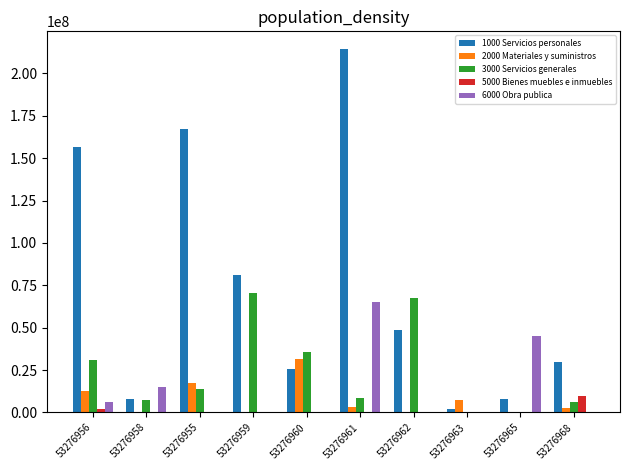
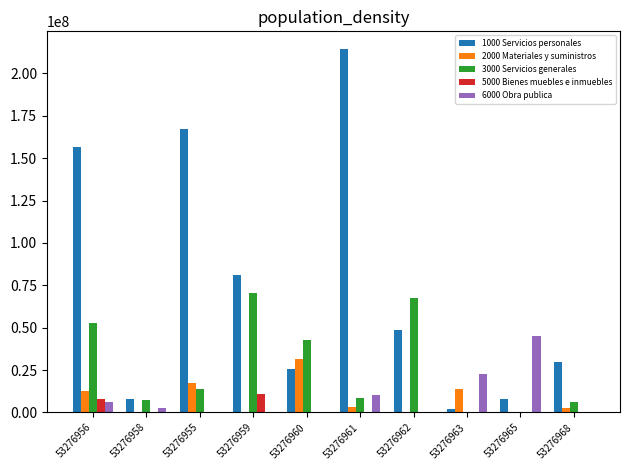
  {
    "1000 Servicios personales": {
      "53276956": 157000000,
      "53276958": 8000000,
      "53276955": 167000000,
      "53276959": 81000000,
      "53276960": 25000000,
      "53276961": 214000000,
      "53276962": 49000000,
      "53276963": 2000000,
      "53276965": 8000000,
      "53276968": 30000000
    },
    "2000 Materiales y suministros": {
      "53276956": 13000000,
      "53276958": 0,
      "53276955": 17000000,
      "53276960": 32000000,
      "53276961": 3000000,
      "53276962": 0,
-     "53276963": 7000000,
+     "53276963": 14000000,
      "53276965": 0,
      "53276968": 2000000
    },
    "3000 Servicios generales": {
-     "53276956": 31000000,
+     "53276956": 53000000,
      "53276958": 7000000,
      "53276955": 14000000,
      "53276959": 71000000,
-     "53276960": 36000000,
+     "53276960": 43000000,
      "53276961": 8000000,
      "53276962": 68000000,
      "53276968": 6000000
    },
    "5000 Bienes muebles e inmuebles": {
-     "53276956": 2000000,
+     "53276956": 8000000,
      "53276958": 0,
-     "53276959": 0,
+     "53276959": 11000000,
      "53276960": 0,
      "53276962": 0,
      "53276963": 0,
      "53276965": 0,
-     "53276968": 10000000
+     "53276968": 0
    },
    "6000 Obra publica": {
      "53276956": 6000000,
-     "53276958": 15000000,
+     "53276958": 3000000,
      "53276955": 0,
      "53276959": 0,
      "53276960": 0,
-     "53276961": 65000000,
+     "53276961": 10000000,
      "53276962": 0,
-     "53276963": 0,
+     "53276963": 22000000,
      "53276965": 45000000,
      "53276968": 0
    }
  }
